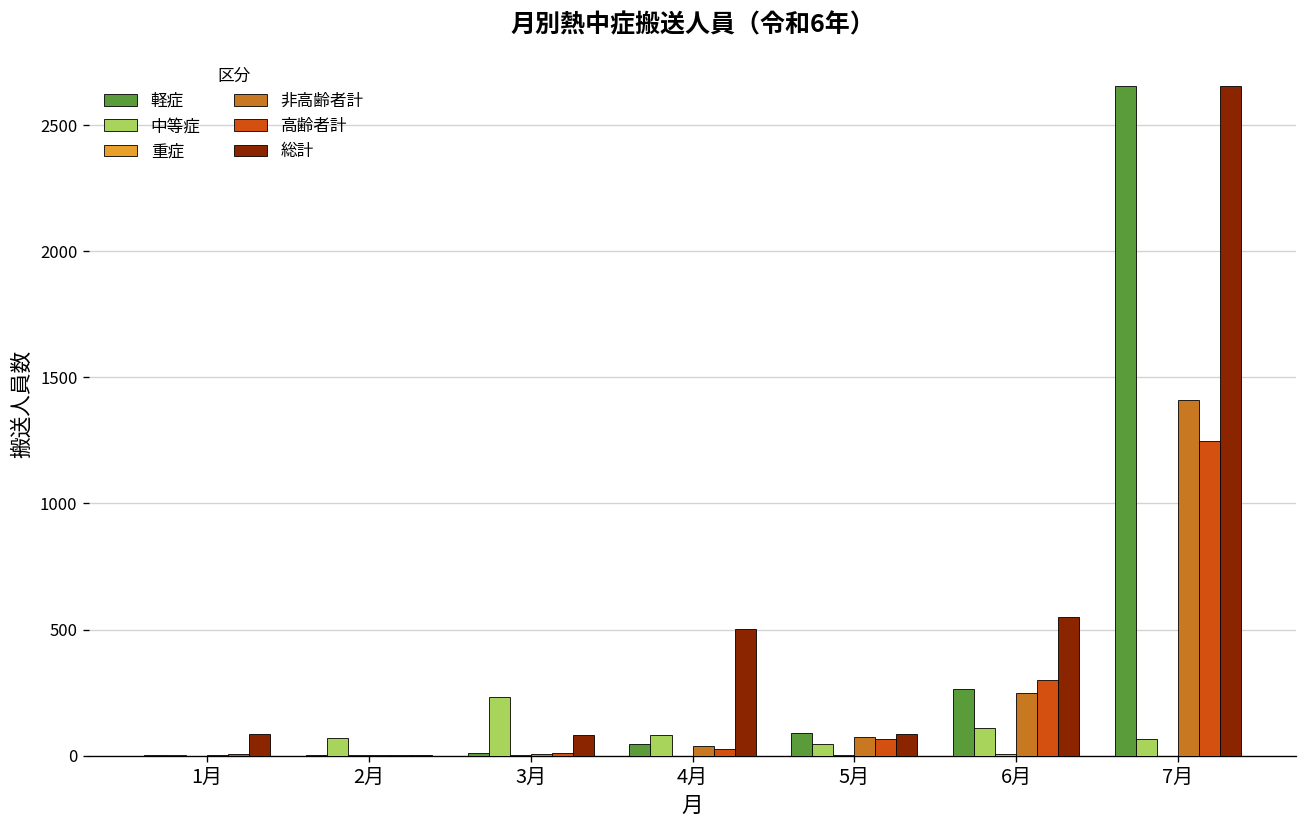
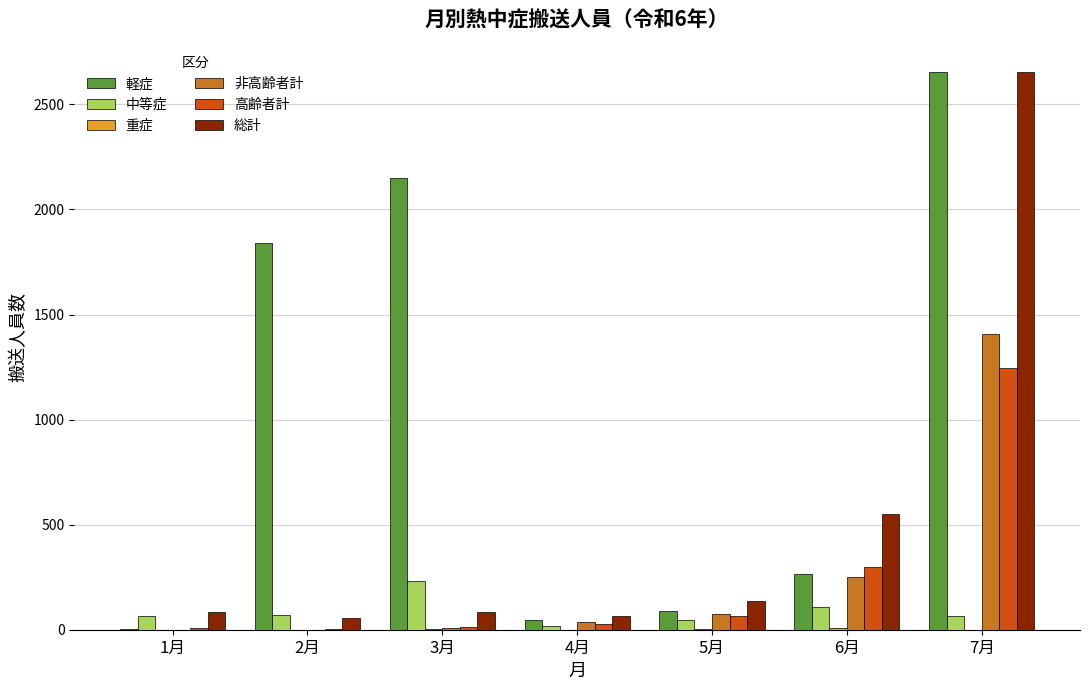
  {
    "軽症": {
-     "2月": 0,
-     "3月": 10,
+     "2月": 1840,
+     "3月": 2150,
      "4月": 50,
      "5月": 90,
      "6月": 270,
      "7月": 2660
    },
    "中等症": {
-     "1月": 0,
+     "1月": 70,
      "2月": 70,
      "3月": 230,
-     "4月": 80,
+     "4月": 20,
      "5月": 50,
      "6月": 110,
      "7月": 70
    },
    "総計": {
      "1月": 90,
-     "2月": 0,
+     "2月": 60,
      "3月": 80,
-     "4月": 500,
-     "5月": 90,
+     "4月": 60,
+     "5月": 140,
      "6月": 550,
      "7月": 2660
    }
  }
